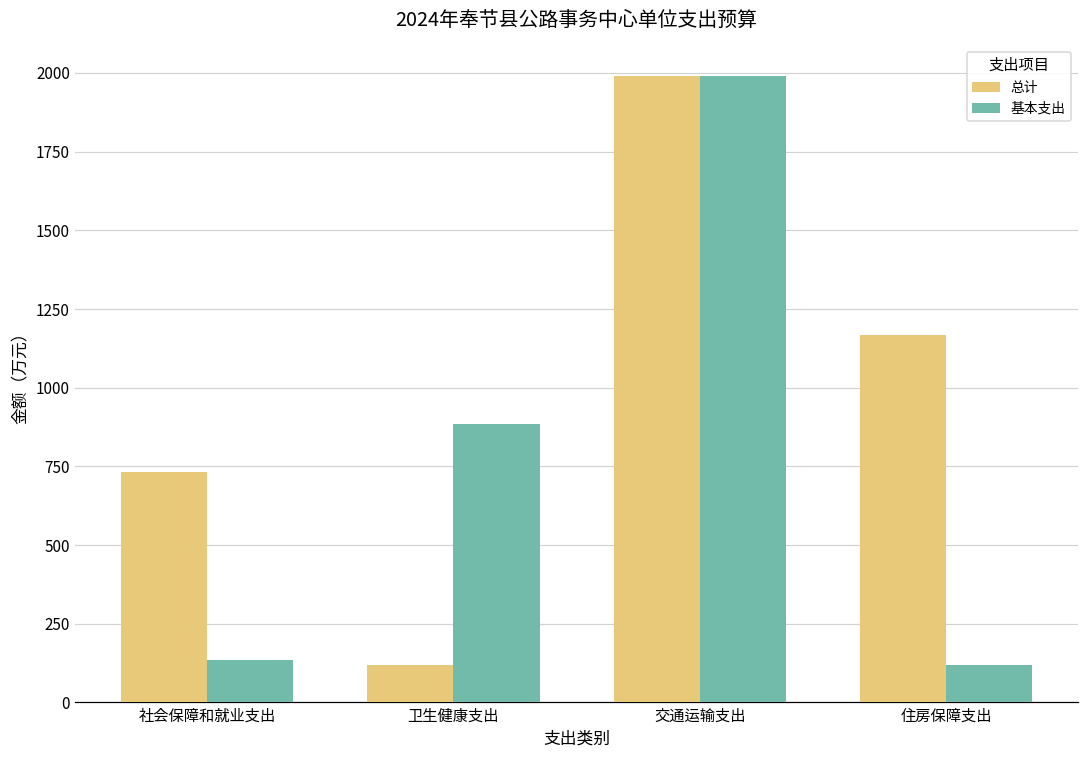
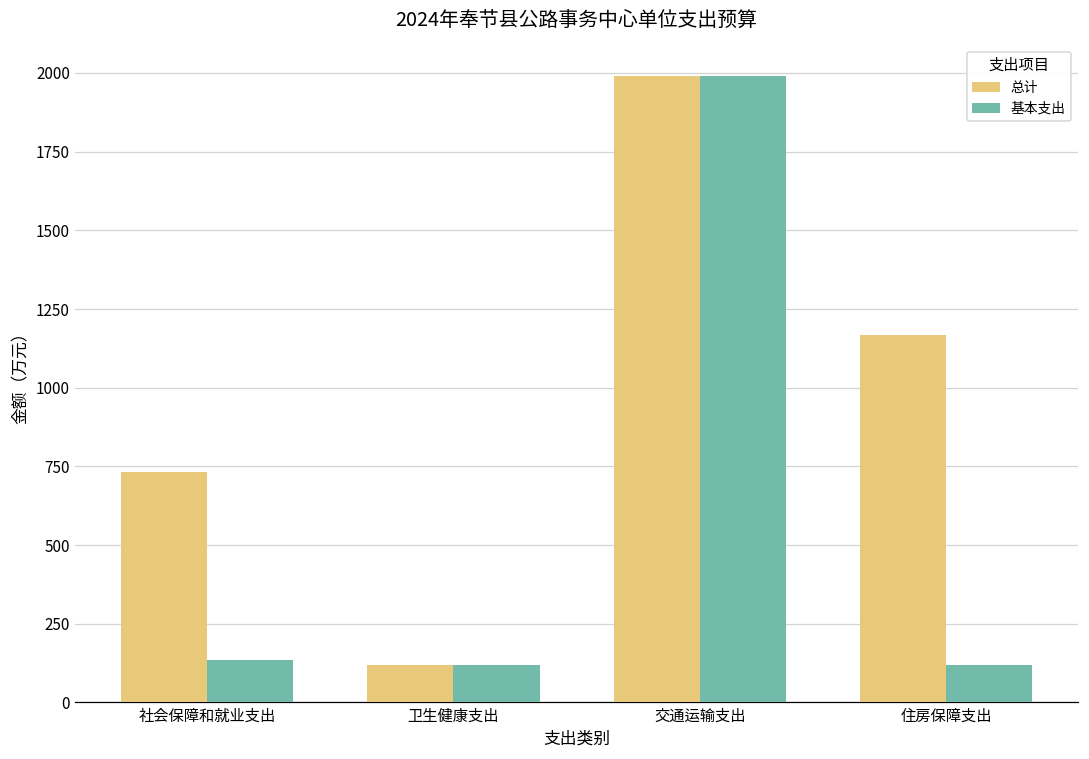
  {
    "总计": {
      "社会保障和就业支出": 730,
      "卫生健康支出": 120,
      "交通运输支出": 1990,
      "住房保障支出": 1170
    },
    "基本支出": {
      "社会保障和就业支出": 130,
-     "卫生健康支出": 890,
+     "卫生健康支出": 120,
      "交通运输支出": 1990,
      "住房保障支出": 120
    }
  }
